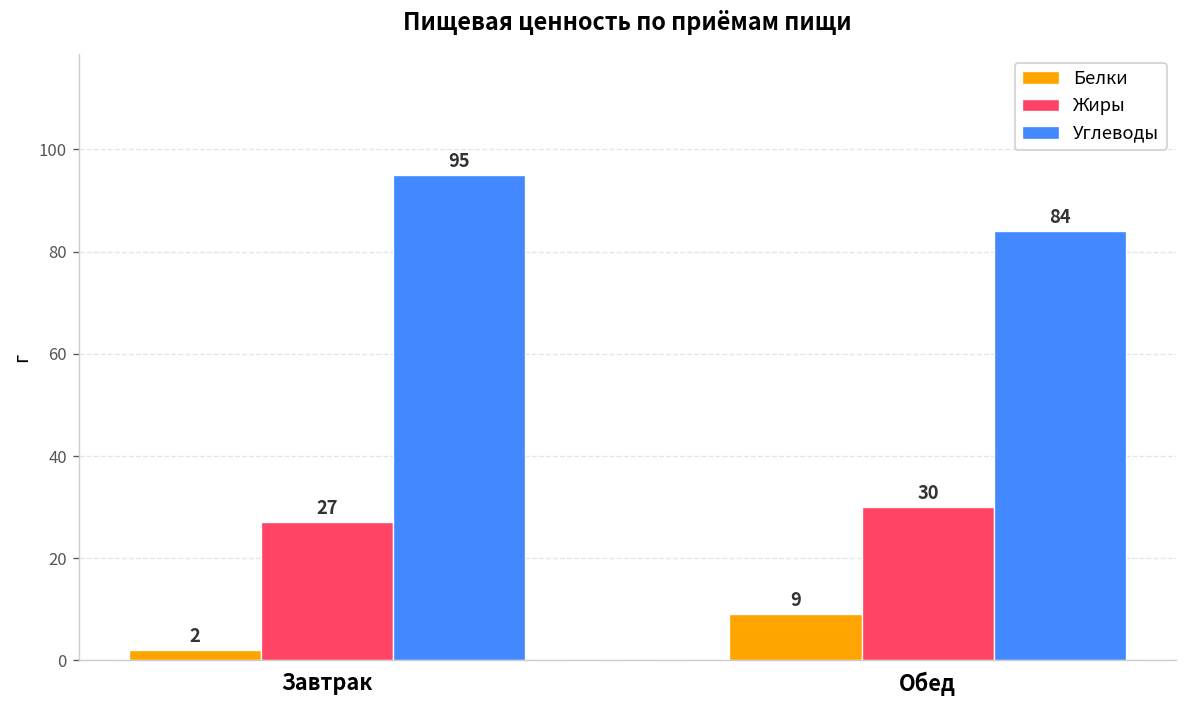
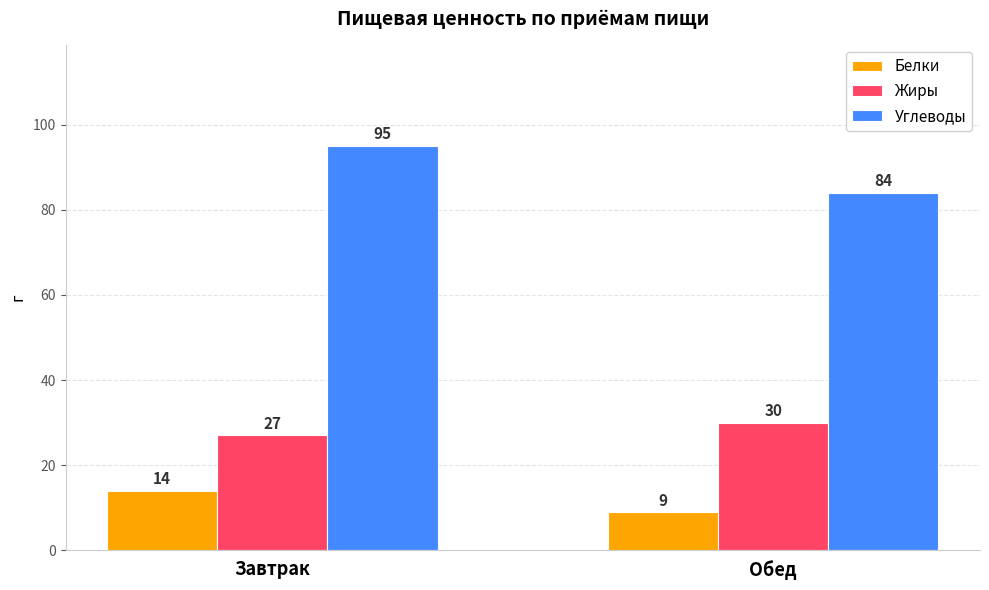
  {
    "Белки": {
-     "Завтрак": 2,
+     "Завтрак": 14,
      "Обед": 9
    },
    "Жиры": {
      "Завтрак": 27,
      "Обед": 30
    },
    "Углеводы": {
      "Завтрак": 95,
      "Обед": 84
    }
  }
